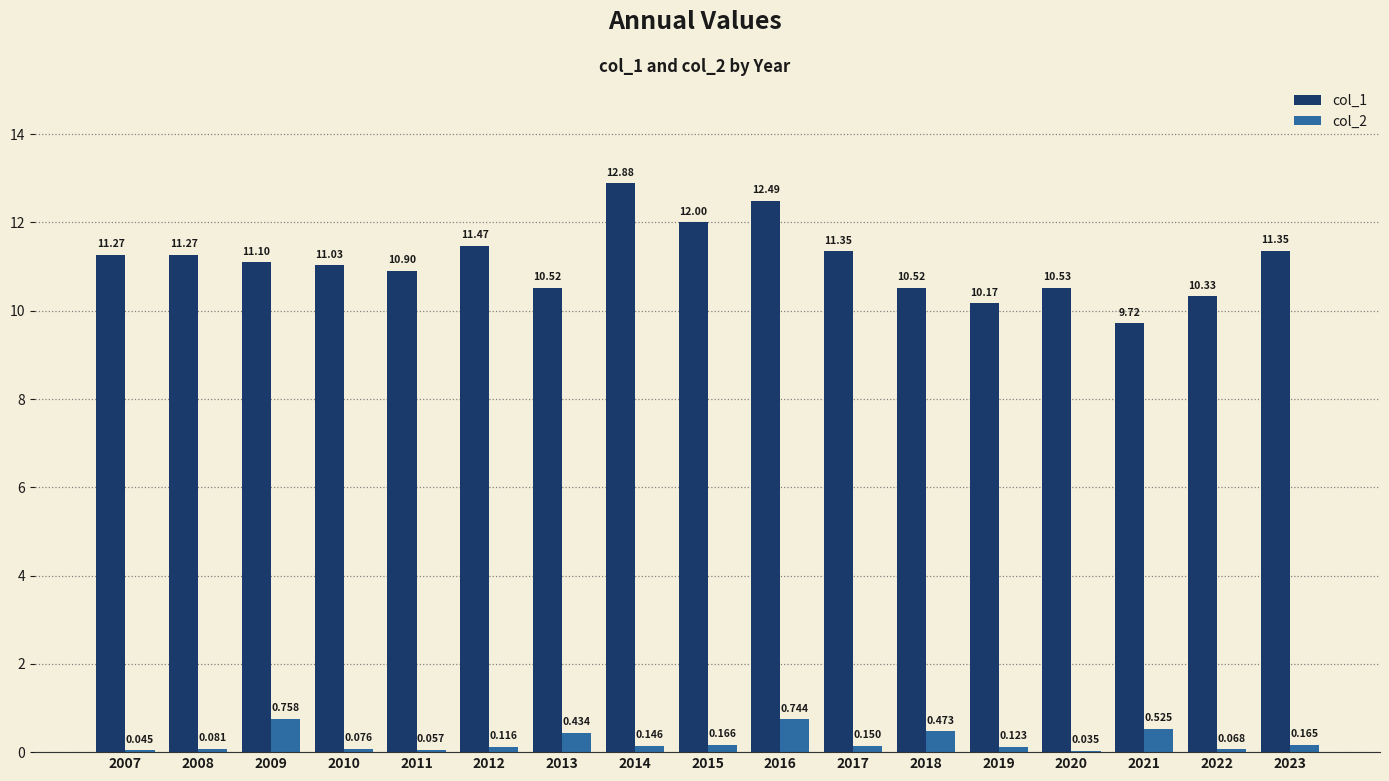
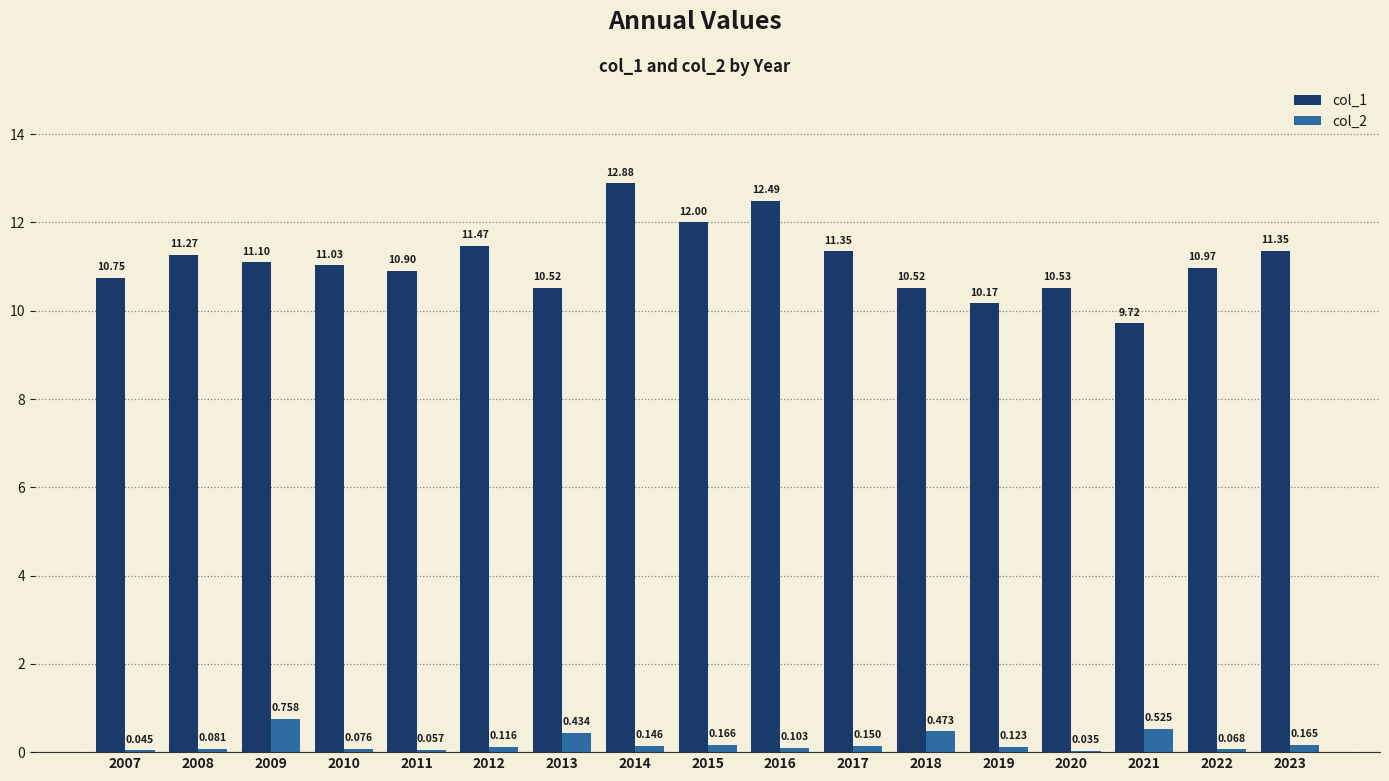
  {
    "col_1": {
-     "2007": 11.27,
+     "2007": 10.75,
      "2008": 11.27,
      "2009": 11.10,
      "2010": 11.03,
      "2011": 10.90,
      "2012": 11.47,
      "2013": 10.52,
      "2014": 12.88,
      "2015": 12.00,
      "2016": 12.49,
      "2017": 11.35,
      "2018": 10.52,
      "2019": 10.17,
      "2020": 10.53,
      "2021": 9.72,
-     "2022": 10.33,
+     "2022": 10.97,
      "2023": 11.35
    },
    "col_2": {
      "2007": 0.045,
      "2008": 0.081,
      "2009": 0.758,
      "2010": 0.076,
      "2011": 0.057,
      "2012": 0.116,
      "2013": 0.434,
      "2014": 0.146,
      "2015": 0.166,
-     "2016": 0.744,
+     "2016": 0.103,
      "2017": 0.150,
      "2018": 0.473,
      "2019": 0.123,
      "2020": 0.035,
      "2021": 0.525,
      "2022": 0.068,
      "2023": 0.165
    }
  }
